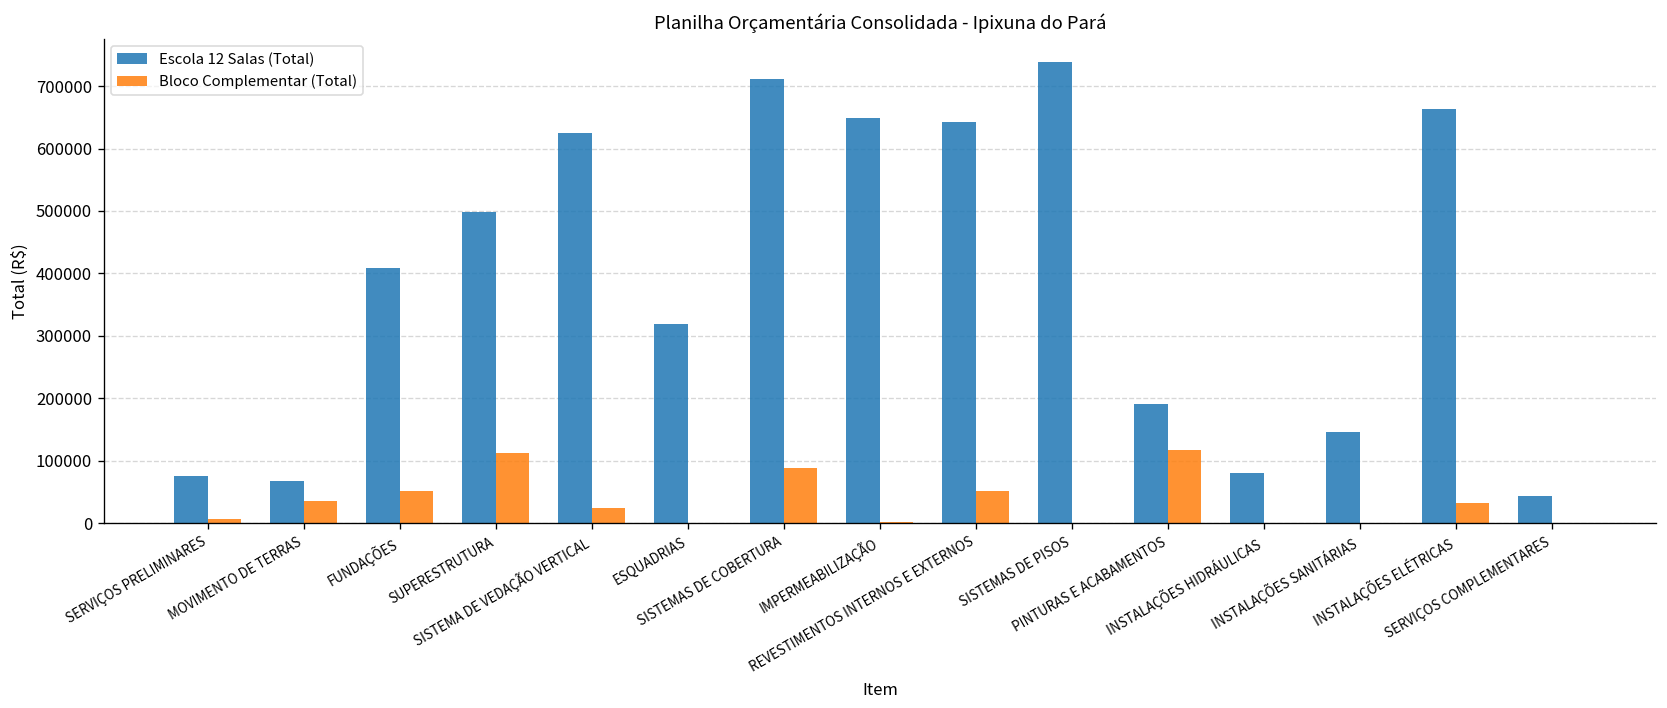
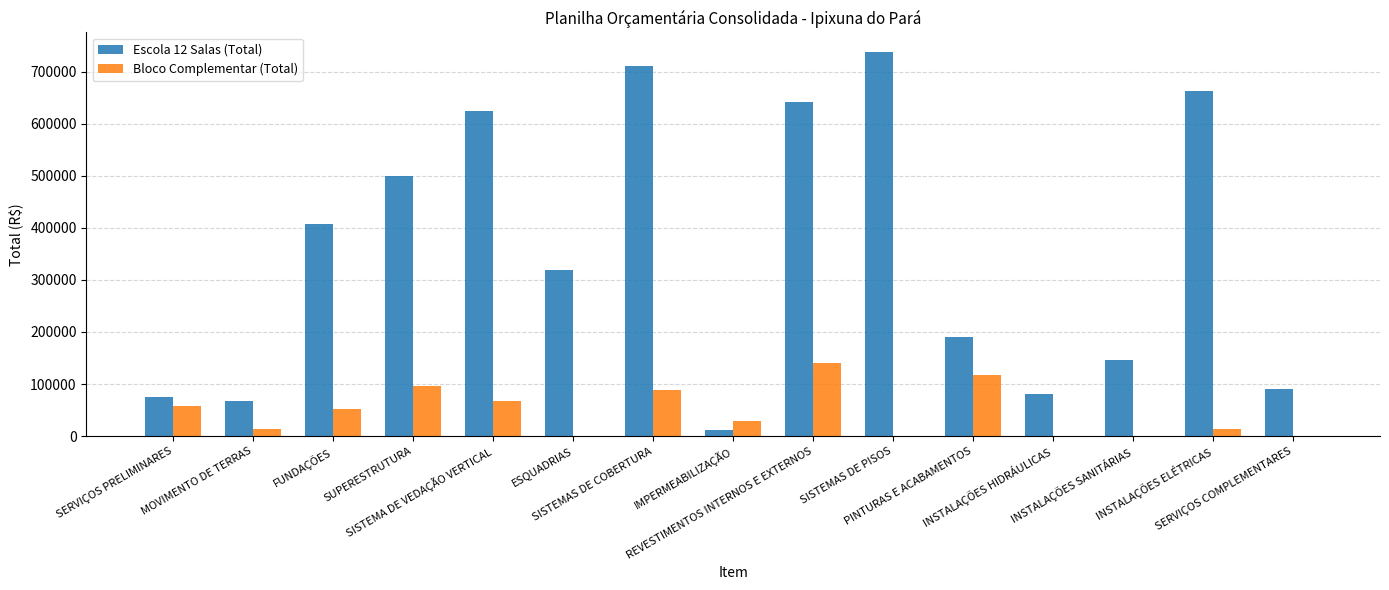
  {
    "Escola 12 Salas (Total)": {
      "SERVIÇOS PRELIMINARES": 80000,
      "MOVIMENTO DE TERRAS": 70000,
      "FUNDAÇÕES": 410000,
      "SUPERESTRUTURA": 500000,
      "SISTEMA DE VEDAÇÃO VERTICAL": 620000,
      "ESQUADRIAS": 320000,
      "SISTEMAS DE COBERTURA": 710000,
-     "IMPERMEABILIZAÇÃO": 650000,
+     "IMPERMEABILIZAÇÃO": 10000,
      "REVESTIMENTOS INTERNOS E EXTERNOS": 640000,
      "SISTEMAS DE PISOS": 740000,
      "PINTURAS E ACABAMENTOS": 190000,
      "INSTALAÇÕES HIDRÁULICAS": 80000,
      "INSTALAÇÕES SANITÁRIAS": 150000,
      "INSTALAÇÕES ELÉTRICAS": 660000,
-     "SERVIÇOS COMPLEMENTARES": 40000
+     "SERVIÇOS COMPLEMENTARES": 90000
    },
    "Bloco Complementar (Total)": {
-     "SERVIÇOS PRELIMINARES": 10000,
-     "MOVIMENTO DE TERRAS": 40000,
+     "SERVIÇOS PRELIMINARES": 60000,
+     "MOVIMENTO DE TERRAS": 10000,
      "FUNDAÇÕES": 50000,
-     "SUPERESTRUTURA": 110000,
-     "SISTEMA DE VEDAÇÃO VERTICAL": 20000,
+     "SUPERESTRUTURA": 100000,
+     "SISTEMA DE VEDAÇÃO VERTICAL": 70000,
      "ESQUADRIAS": 0,
      "SISTEMAS DE COBERTURA": 90000,
-     "IMPERMEABILIZAÇÃO": 0,
-     "REVESTIMENTOS INTERNOS E EXTERNOS": 50000,
+     "IMPERMEABILIZAÇÃO": 30000,
+     "REVESTIMENTOS INTERNOS E EXTERNOS": 140000,
      "SISTEMAS DE PISOS": 0,
      "PINTURAS E ACABAMENTOS": 120000,
      "INSTALAÇÕES HIDRÁULICAS": 0,
      "INSTALAÇÕES SANITÁRIAS": 0,
-     "INSTALAÇÕES ELÉTRICAS": 30000,
+     "INSTALAÇÕES ELÉTRICAS": 10000,
      "SERVIÇOS COMPLEMENTARES": 0
    }
  }
